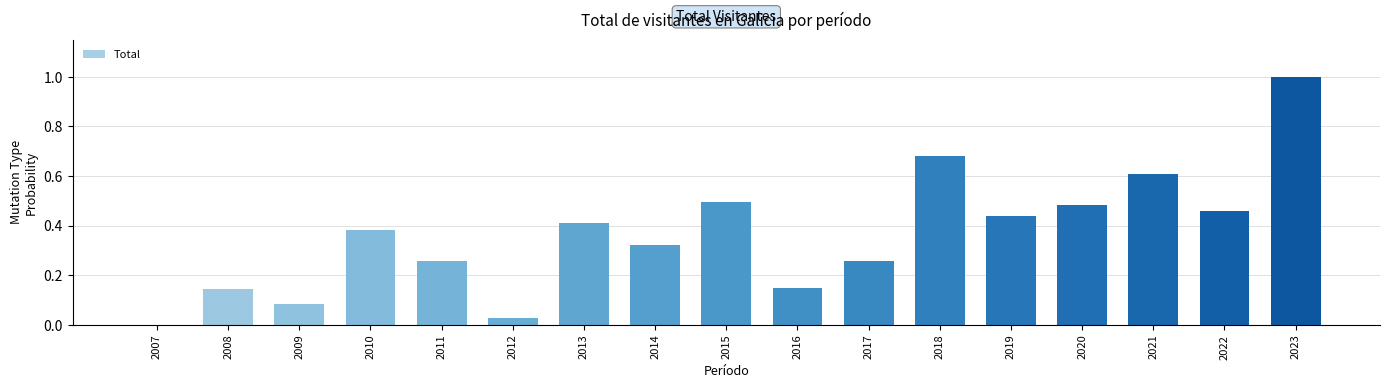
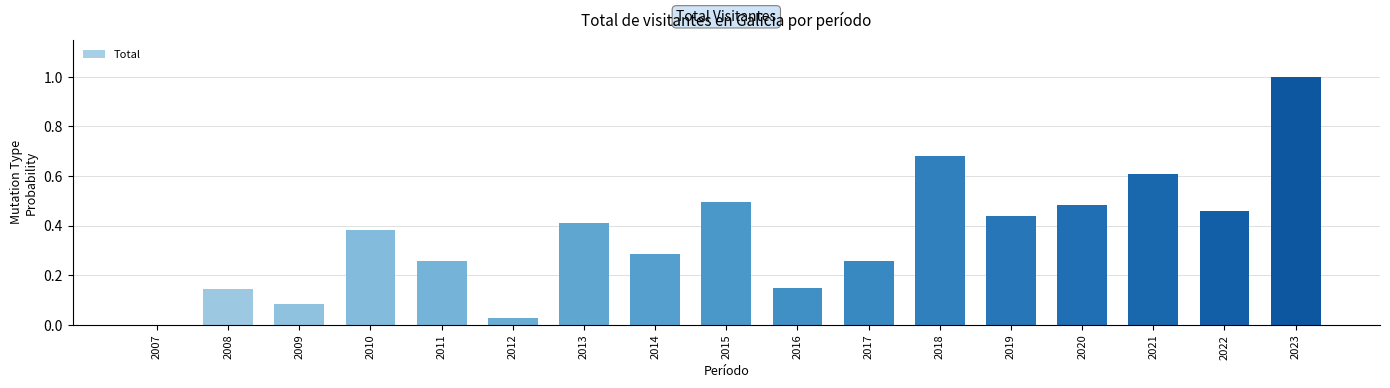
  {
    "2007": 0.00,
    "2008": 0.15,
    "2009": 0.09,
    "2010": 0.38,
    "2011": 0.26,
    "2012": 0.03,
    "2013": 0.41,
-   "2014": 0.32,
+   "2014": 0.29,
    "2015": 0.49,
    "2016": 0.15,
    "2017": 0.26,
    "2018": 0.68,
    "2019": 0.44,
    "2020": 0.48,
    "2021": 0.61,
    "2022": 0.46,
    "2023": 1.00
  }
